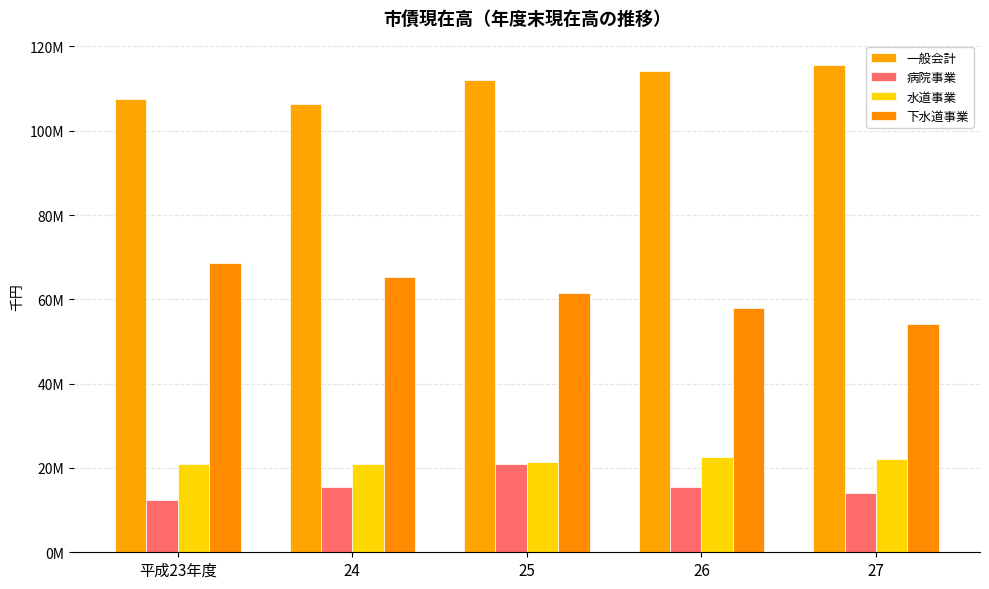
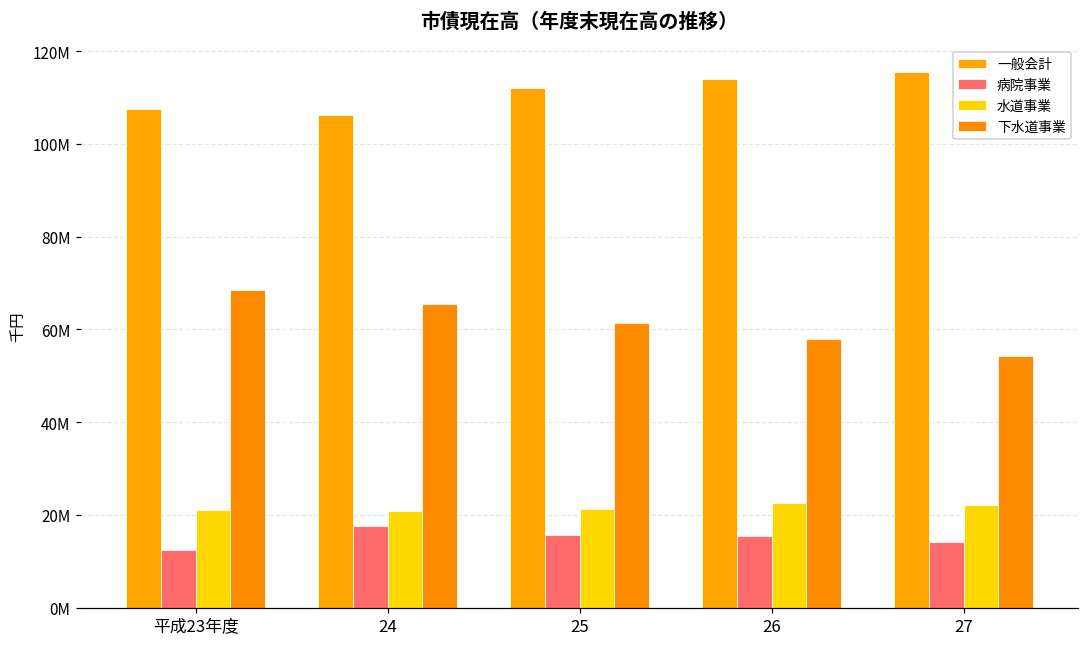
  {
    "病院事業": {
      "平成23年度": 12000000,
-     "24": 16000000,
-     "25": 21000000,
+     "24": 18000000,
+     "25": 16000000,
      "26": 15000000,
      "27": 14000000
    }
  }
